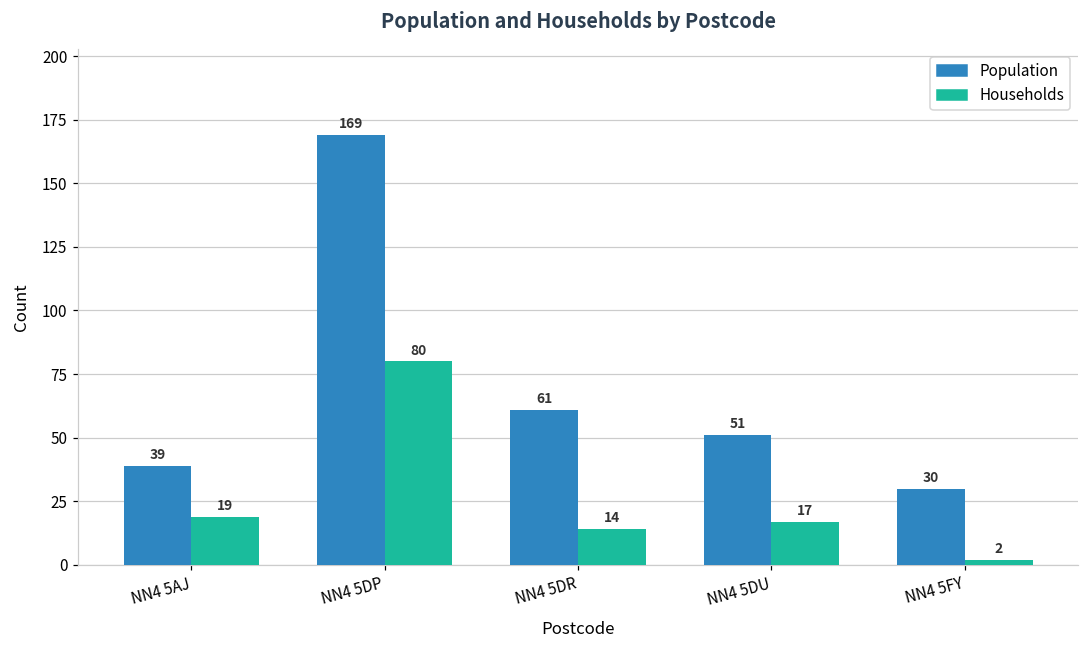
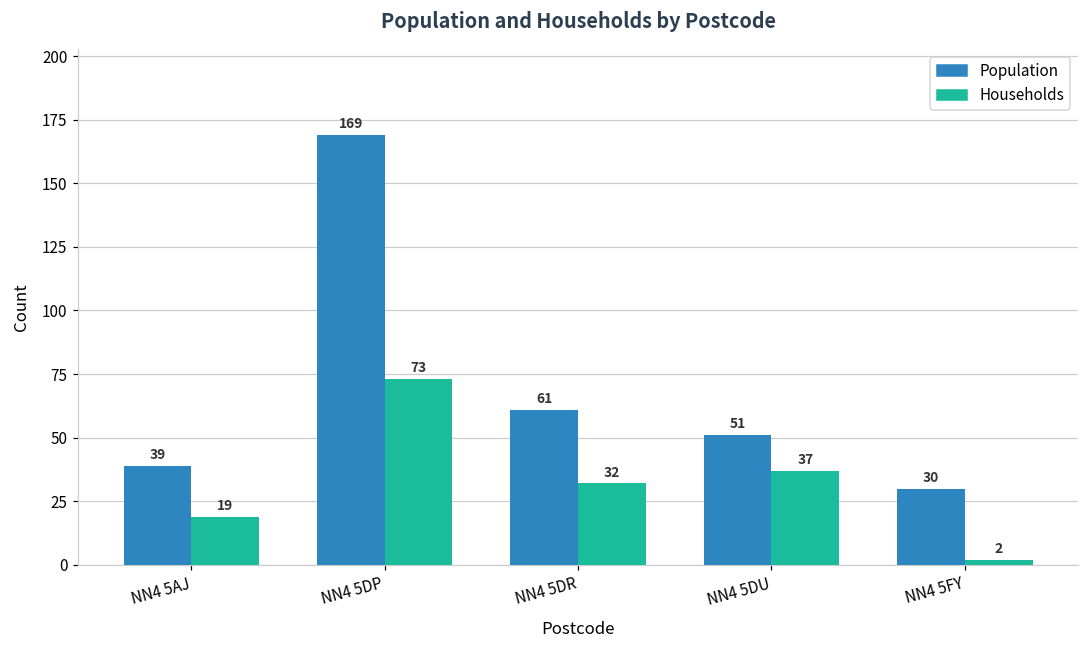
  {
    "Population": {
      "NN4 5AJ": 39,
      "NN4 5DP": 169,
      "NN4 5DR": 61,
      "NN4 5DU": 51,
      "NN4 5FY": 30
    },
    "Households": {
      "NN4 5AJ": 19,
-     "NN4 5DP": 80,
-     "NN4 5DR": 14,
-     "NN4 5DU": 17,
+     "NN4 5DP": 73,
+     "NN4 5DR": 32,
+     "NN4 5DU": 37,
      "NN4 5FY": 2
    }
  }
